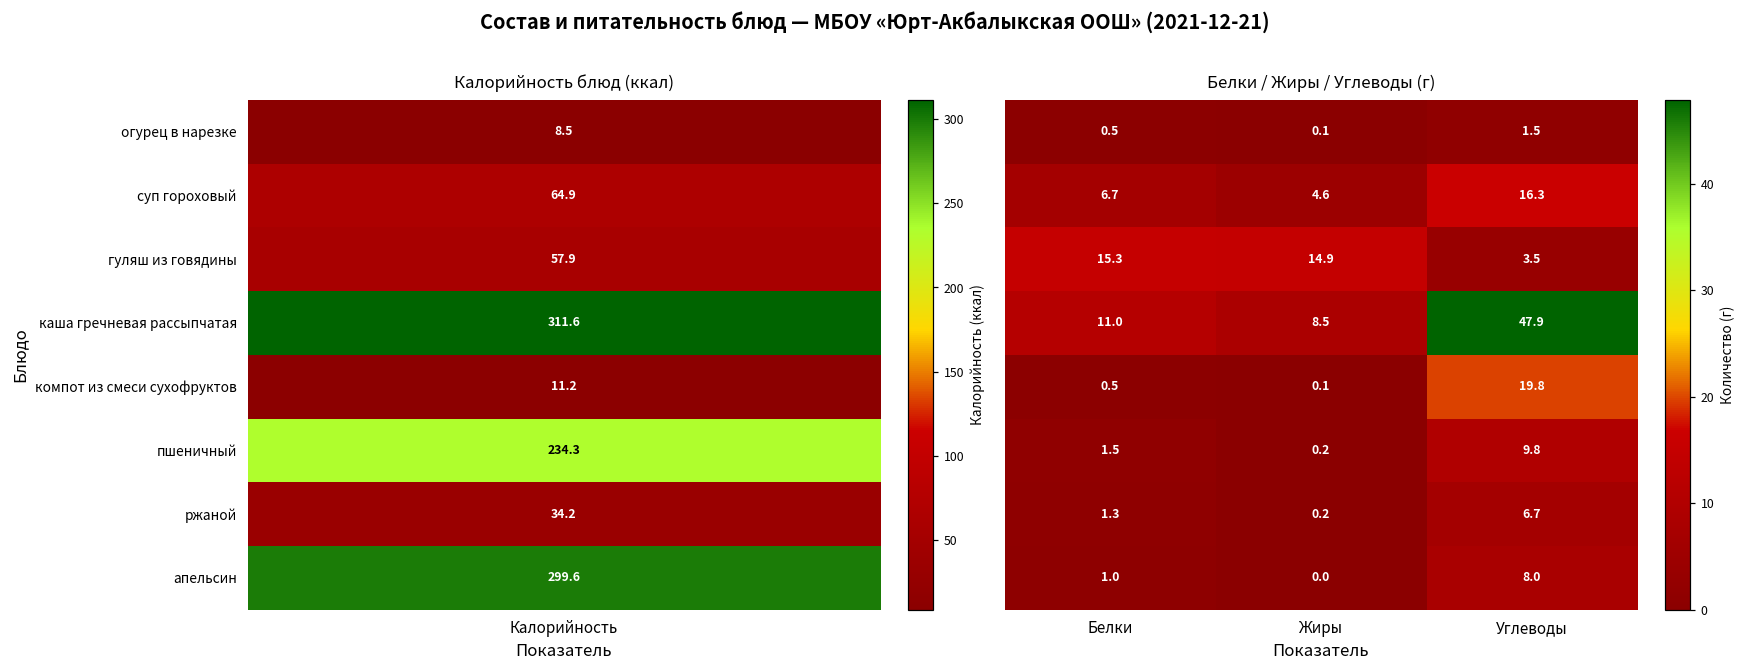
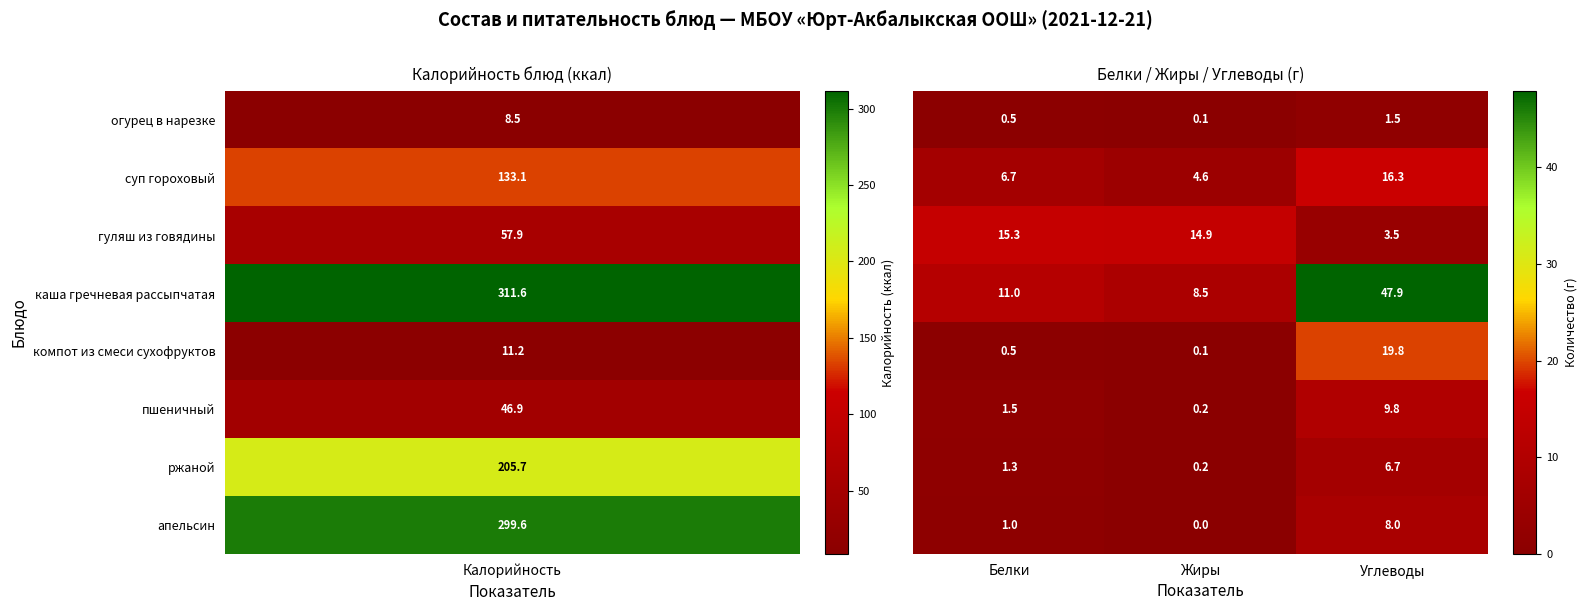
  {
    "Калорийность блюд (ккал)": {
      "огурец в нарезке": {
        "Калорийность": 8.5
      },
      "суп гороховый": {
-       "Калорийность": 64.9
+       "Калорийность": 133.1
      },
      "гуляш из говядины": {
        "Калорийность": 57.9
      },
      "каша гречневая рассыпчатая": {
        "Калорийность": 311.6
      },
      "компот из смеси сухофруктов": {
        "Калорийность": 11.2
      },
      "пшеничный": {
-       "Калорийность": 234.3
+       "Калорийность": 46.9
      },
      "ржаной": {
-       "Калорийность": 34.2
+       "Калорийность": 205.7
      },
      "апельсин": {
        "Калорийность": 299.6
      }
    }
  }
